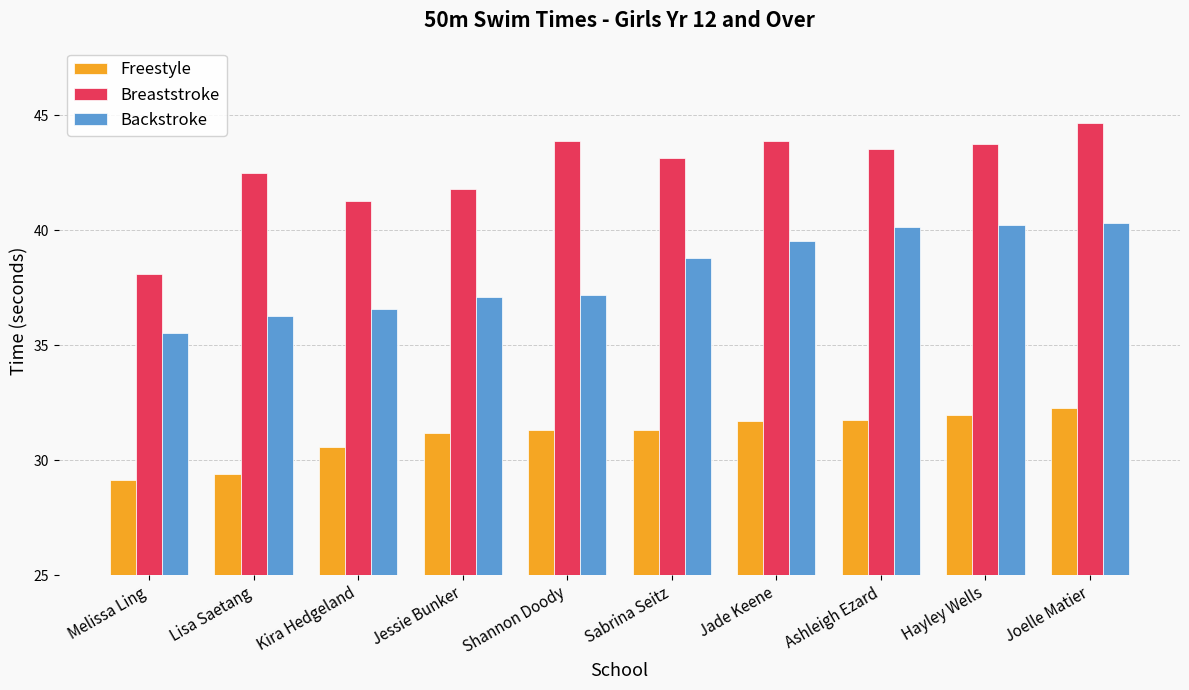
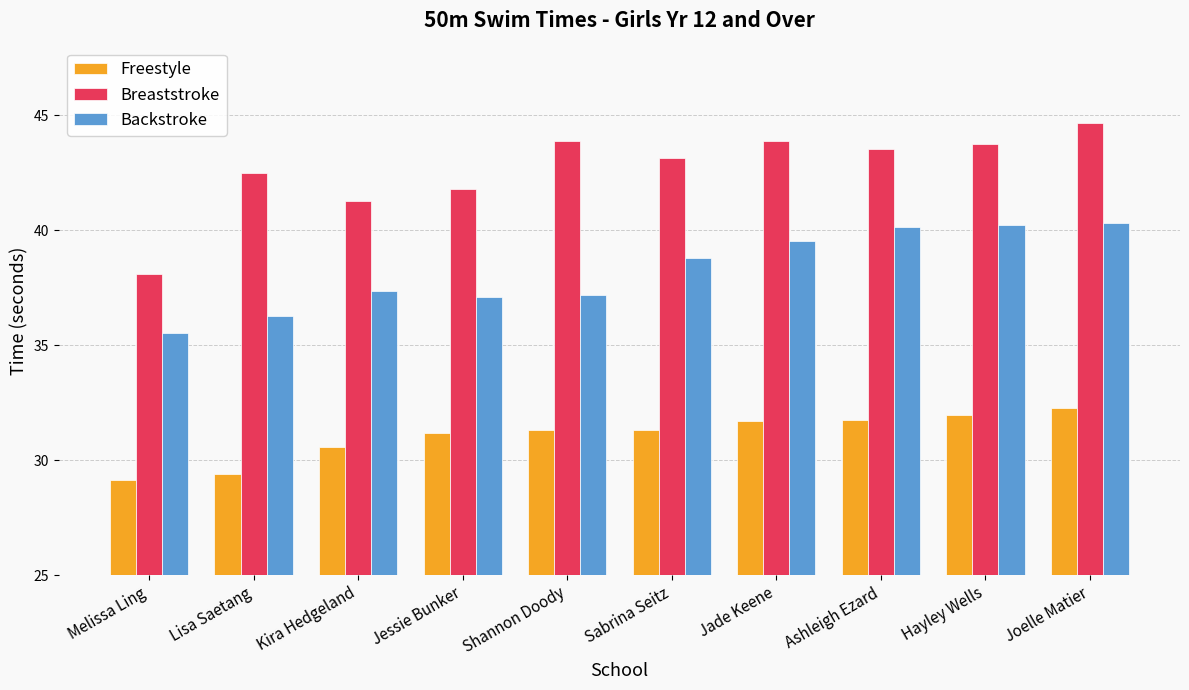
  {
    "Freestyle": {
      "Melissa Ling": 29.1,
      "Lisa Saetang": 29.4,
      "Kira Hedgeland": 30.6,
      "Jessie Bunker": 31.2,
      "Shannon Doody": 31.3,
      "Sabrina Seitz": 31.3,
      "Jade Keene": 31.7,
      "Ashleigh Ezard": 31.8,
      "Hayley Wells": 32.0,
      "Joelle Matier": 32.3
    },
    "Breaststroke": {
      "Melissa Ling": 38.1,
      "Lisa Saetang": 42.5,
      "Kira Hedgeland": 41.3,
      "Jessie Bunker": 41.8,
      "Shannon Doody": 43.9,
      "Sabrina Seitz": 43.1,
      "Jade Keene": 43.9,
      "Ashleigh Ezard": 43.5,
      "Hayley Wells": 43.7,
      "Joelle Matier": 44.7
    },
    "Backstroke": {
      "Melissa Ling": 35.5,
      "Lisa Saetang": 36.3,
-     "Kira Hedgeland": 36.6,
+     "Kira Hedgeland": 37.4,
      "Jessie Bunker": 37.1,
      "Shannon Doody": 37.2,
      "Sabrina Seitz": 38.8,
      "Jade Keene": 39.6,
      "Ashleigh Ezard": 40.2,
      "Hayley Wells": 40.2,
      "Joelle Matier": 40.3
    }
  }
